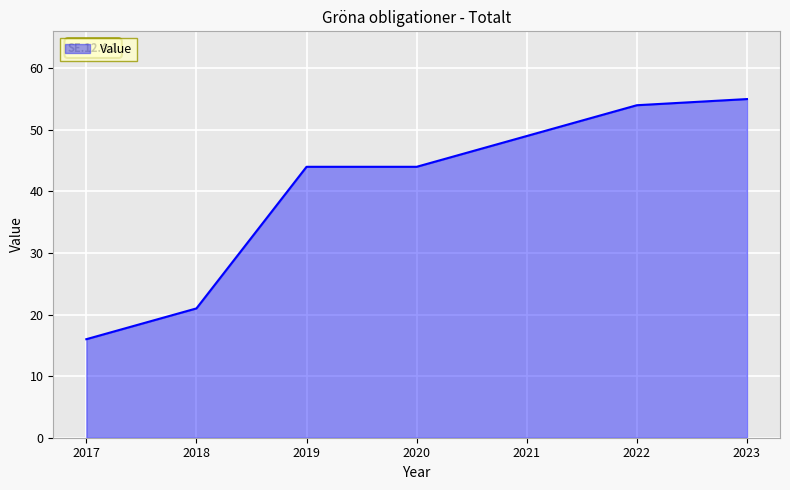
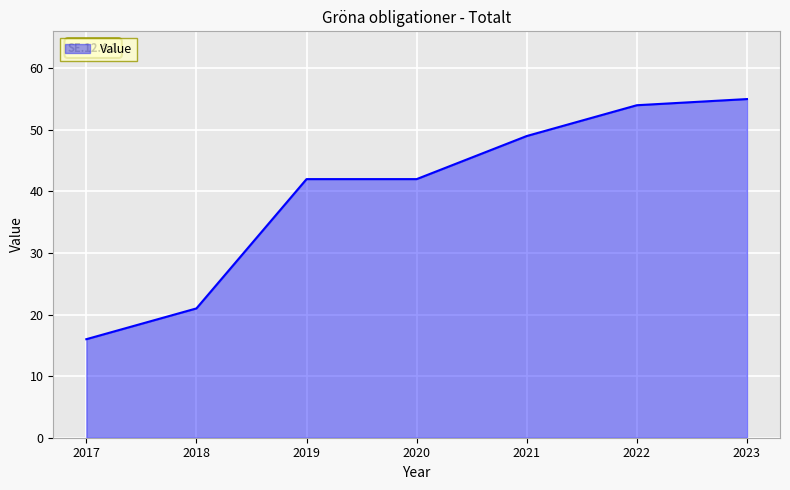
  {
    "2017": 16,
    "2018": 21,
-   "2019": 44,
-   "2020": 44,
+   "2019": 42,
+   "2020": 42,
    "2021": 49,
    "2022": 54,
    "2023": 55
  }
